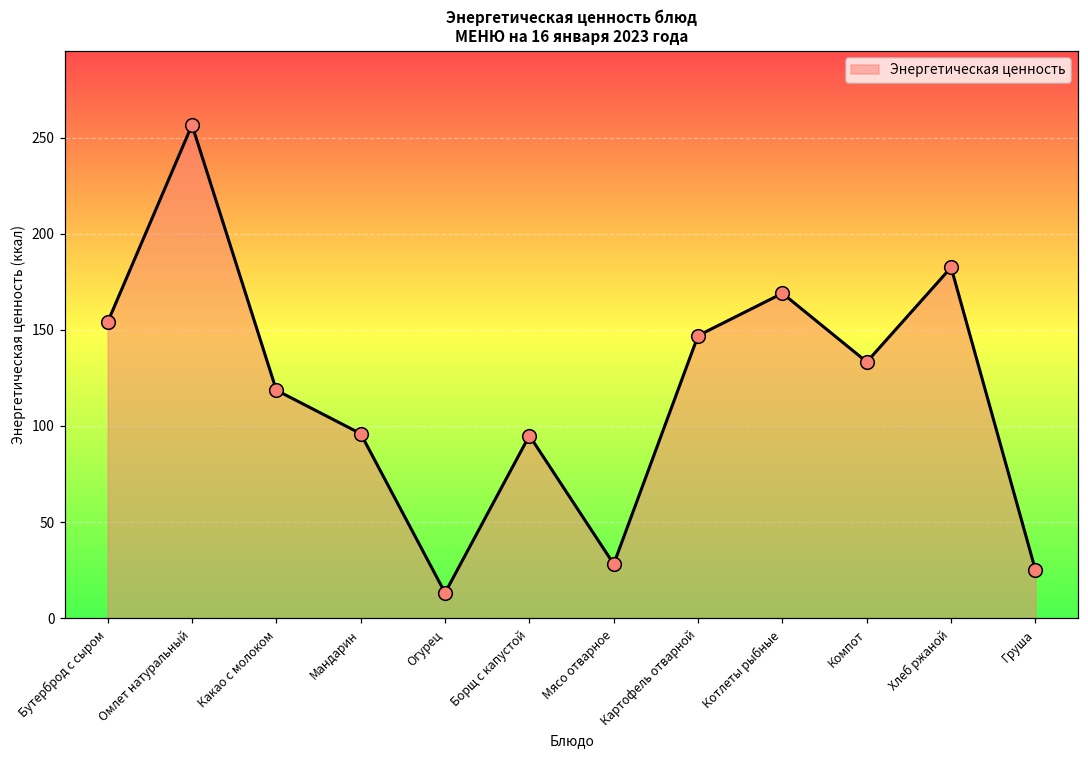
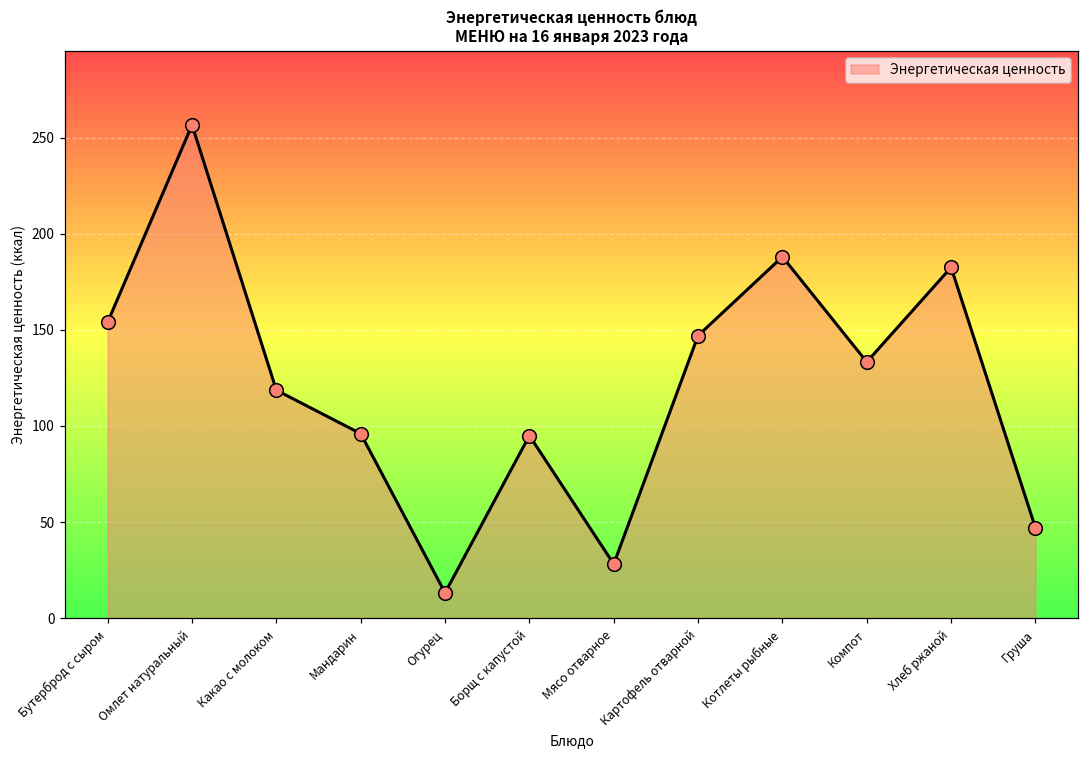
  {
    "Бутерброд с сыром": 154,
    "Омлет натуральный": 257,
    "Какао с молоком": 119,
    "Мандарин": 96,
    "Огурец": 13,
    "Борщ с капустой": 95,
    "Мясо отварное": 28,
    "Картофель отварной": 147,
-   "Котлеты рыбные": 169,
+   "Котлеты рыбные": 188,
    "Компот": 133,
    "Хлеб ржаной": 182,
-   "Груша": 25
+   "Груша": 47
  }
